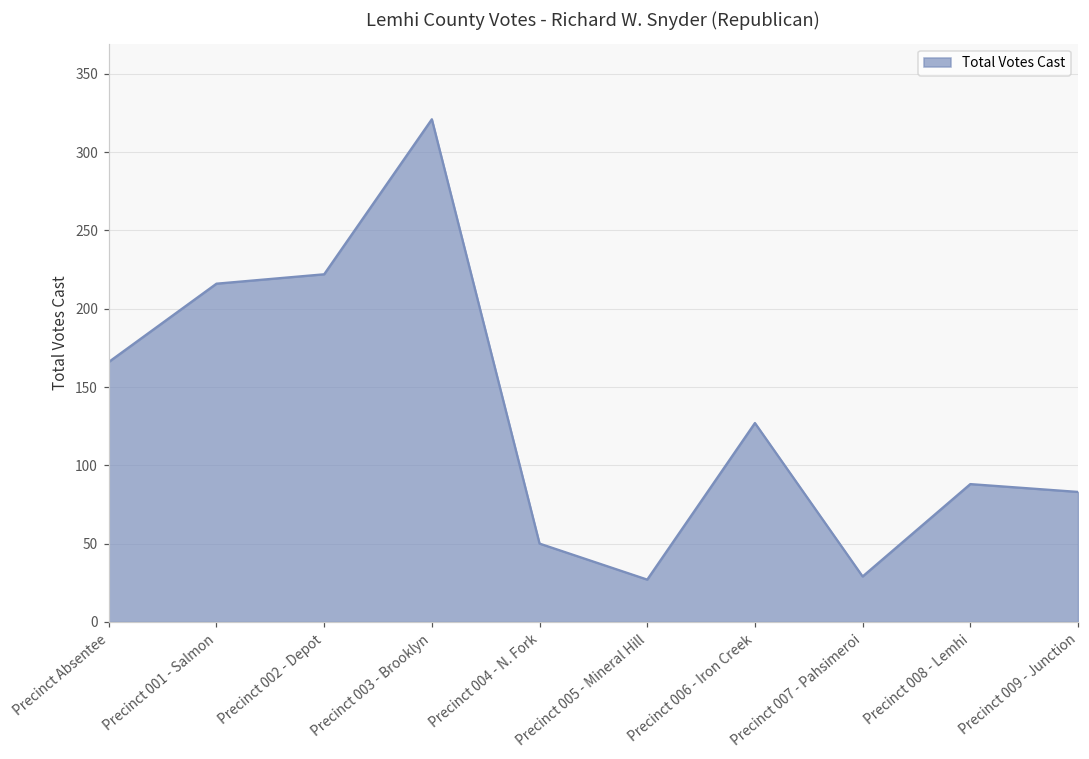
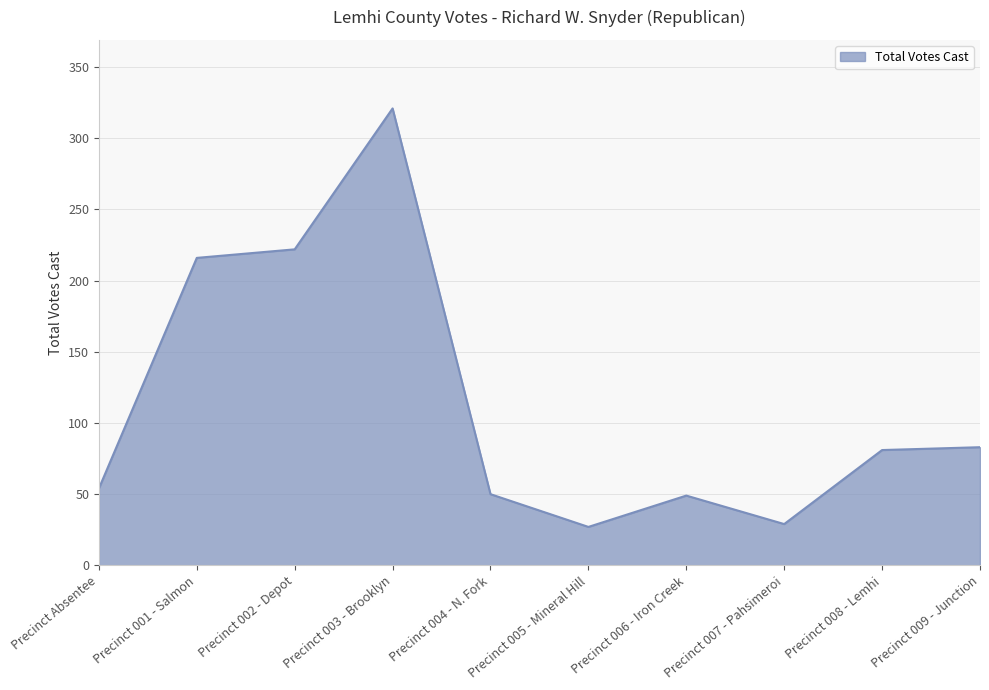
  {
-   "Precinct Absentee": 166,
+   "Precinct Absentee": 54,
    "Precinct 001 - Salmon": 216,
    "Precinct 002 - Depot": 222,
    "Precinct 003 - Brooklyn": 321,
    "Precinct 004 - N. Fork": 50,
    "Precinct 005 - Mineral Hill": 27,
-   "Precinct 006 - Iron Creek": 127,
+   "Precinct 006 - Iron Creek": 49,
    "Precinct 007 - Pahsimeroi": 29,
-   "Precinct 008 - Lemhi": 88,
+   "Precinct 008 - Lemhi": 81,
    "Precinct 009 - Junction": 83
  }
